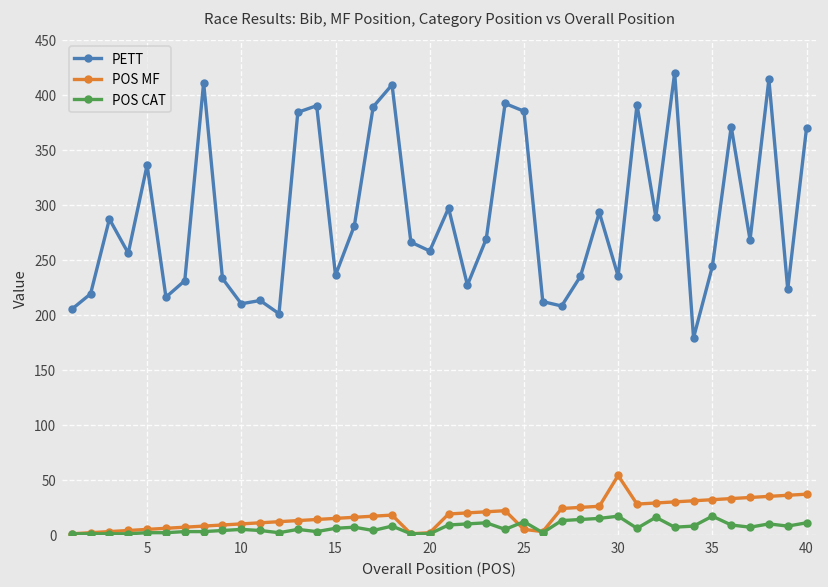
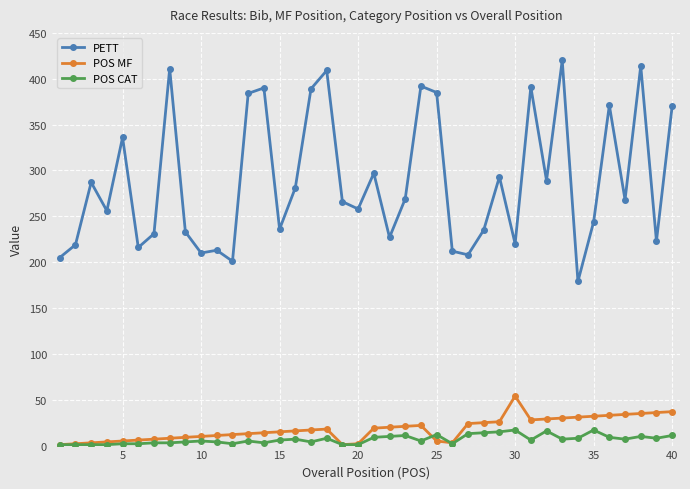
  {
    "PETT": {
      "5": 340,
      "10": 210,
      "15": 240,
      "20": 260,
      "25": 390,
-     "30": 240,
+     "30": 220,
      "35": 240,
      "40": 370
    },
    "POS MF": {
      "5": 10,
      "10": 10,
      "15": 20,
      "25": 10,
      "30": 50,
      "35": 30,
      "40": 40
    },
    "POS CAT": {
      "5": 0,
      "10": 10,
      "15": 10,
      "25": 10,
      "30": 20,
      "35": 20,
      "40": 10
    }
  }
